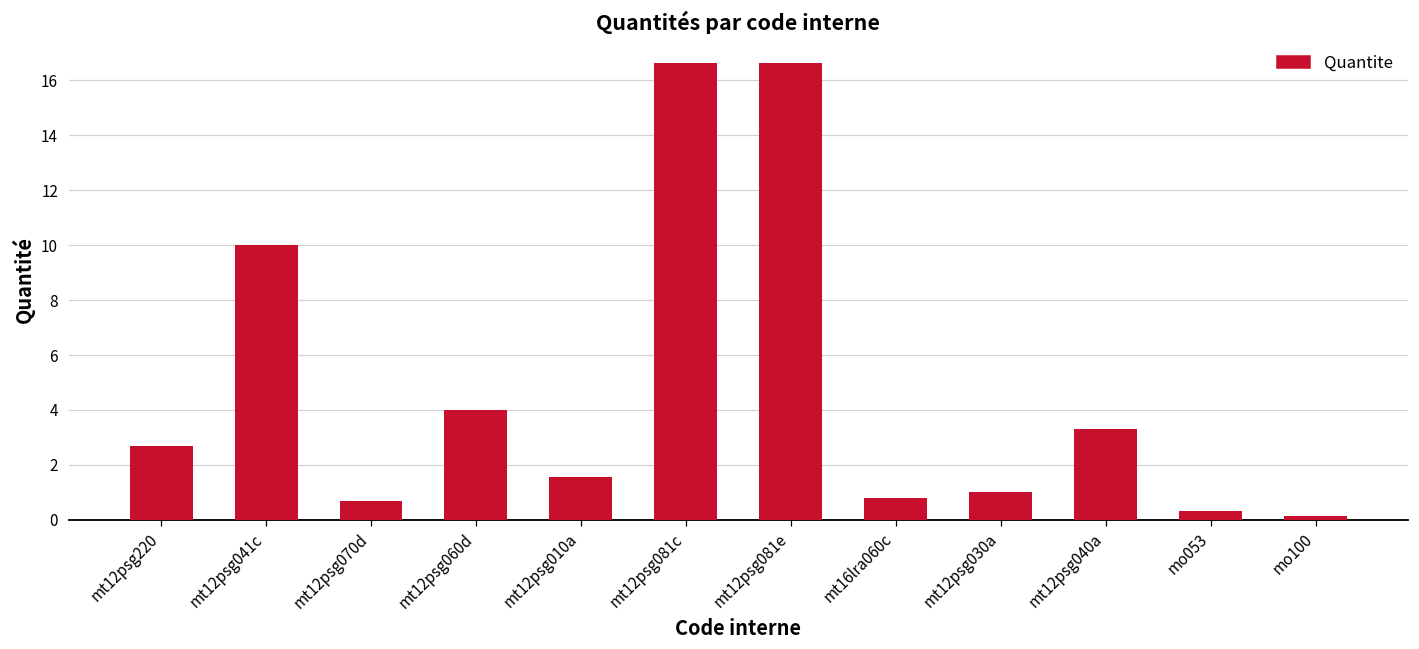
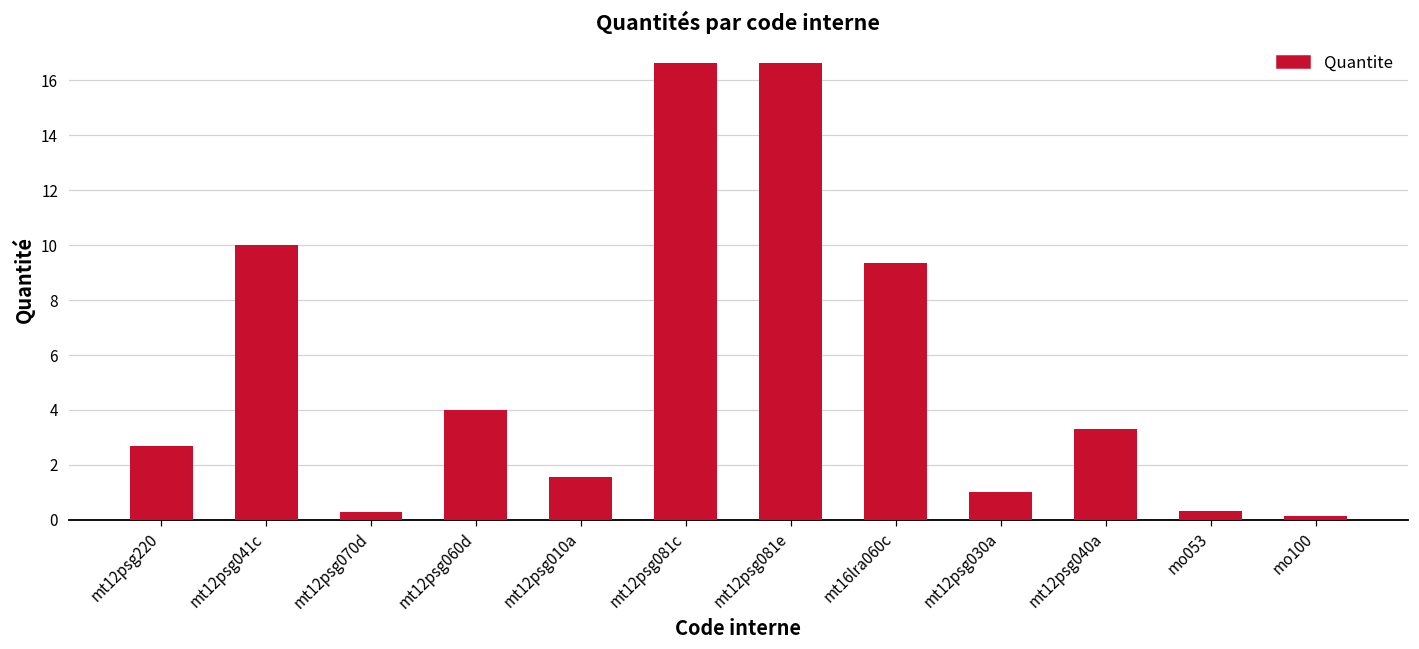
  {
    "mt12psg220": 2.7,
    "mt12psg041c": 10.0,
-   "mt12psg070d": 0.7,
+   "mt12psg070d": 0.3,
    "mt12psg060d": 4.0,
    "mt12psg010a": 1.6,
    "mt12psg081c": 16.7,
    "mt12psg081e": 16.7,
-   "mt16lra060c": 0.8,
+   "mt16lra060c": 9.3,
    "mt12psg030a": 1.0,
    "mt12psg040a": 3.3,
    "mo053": 0.3,
    "mo100": 0.1
  }
